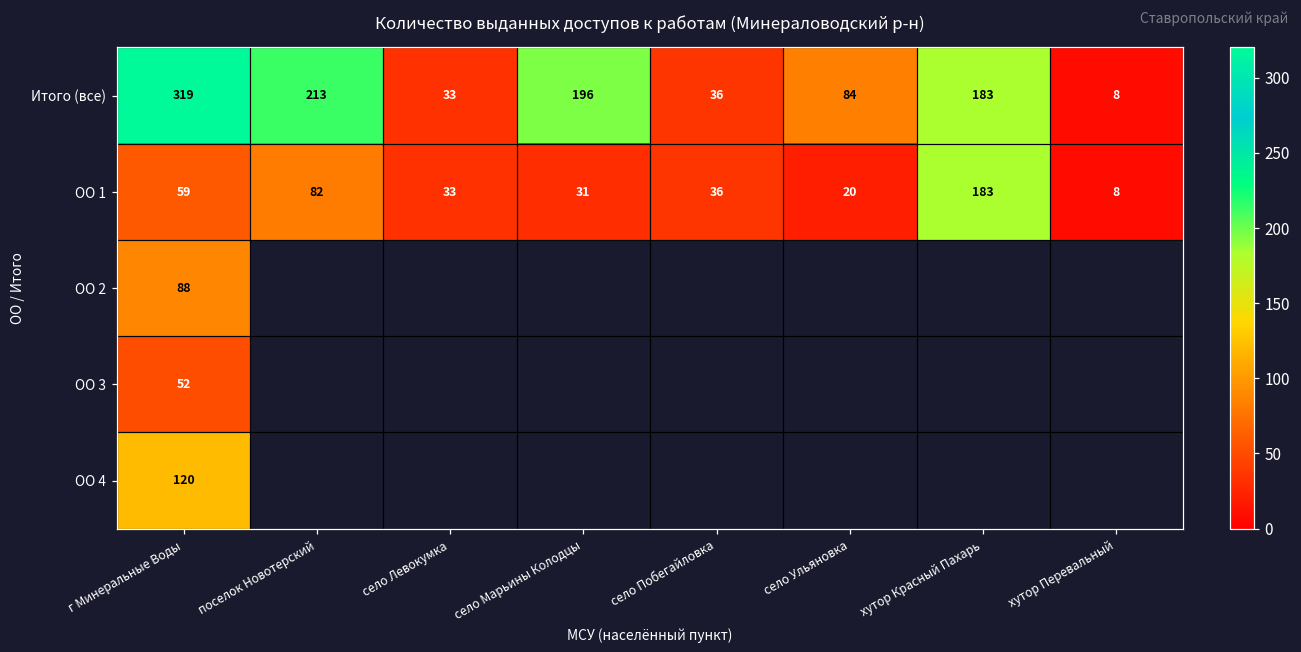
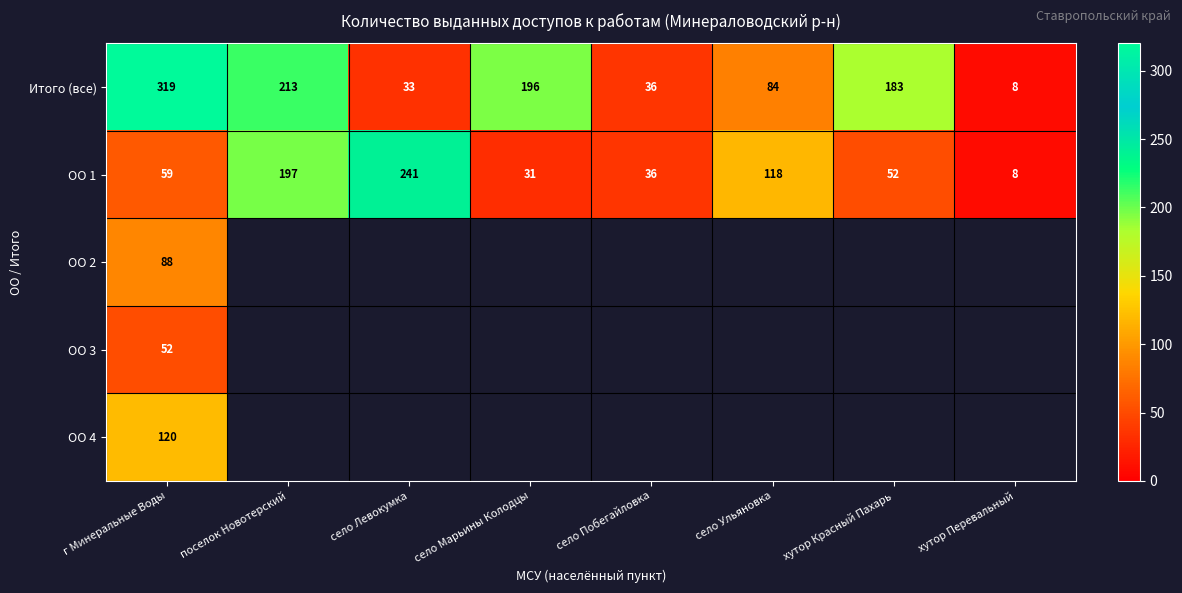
  {
    "Итого (все)": {
      "г Минеральные Воды": 319,
      "поселок Новотерский": 213,
      "село Левокумка": 33,
      "село Марьины Колодцы": 196,
      "село Побегайловка": 36,
      "село Ульяновка": 84,
      "хутор Красный Пахарь": 183,
      "хутор Перевальный": 8
    },
    "ОО 1": {
      "г Минеральные Воды": 59,
-     "поселок Новотерский": 82,
-     "село Левокумка": 33,
+     "поселок Новотерский": 197,
+     "село Левокумка": 241,
      "село Марьины Колодцы": 31,
      "село Побегайловка": 36,
-     "село Ульяновка": 20,
-     "хутор Красный Пахарь": 183,
+     "село Ульяновка": 118,
+     "хутор Красный Пахарь": 52,
      "хутор Перевальный": 8
    },
    "ОО 2": {
      "г Минеральные Воды": 88
    },
    "ОО 3": {
      "г Минеральные Воды": 52
    },
    "ОО 4": {
      "г Минеральные Воды": 120
    }
  }
